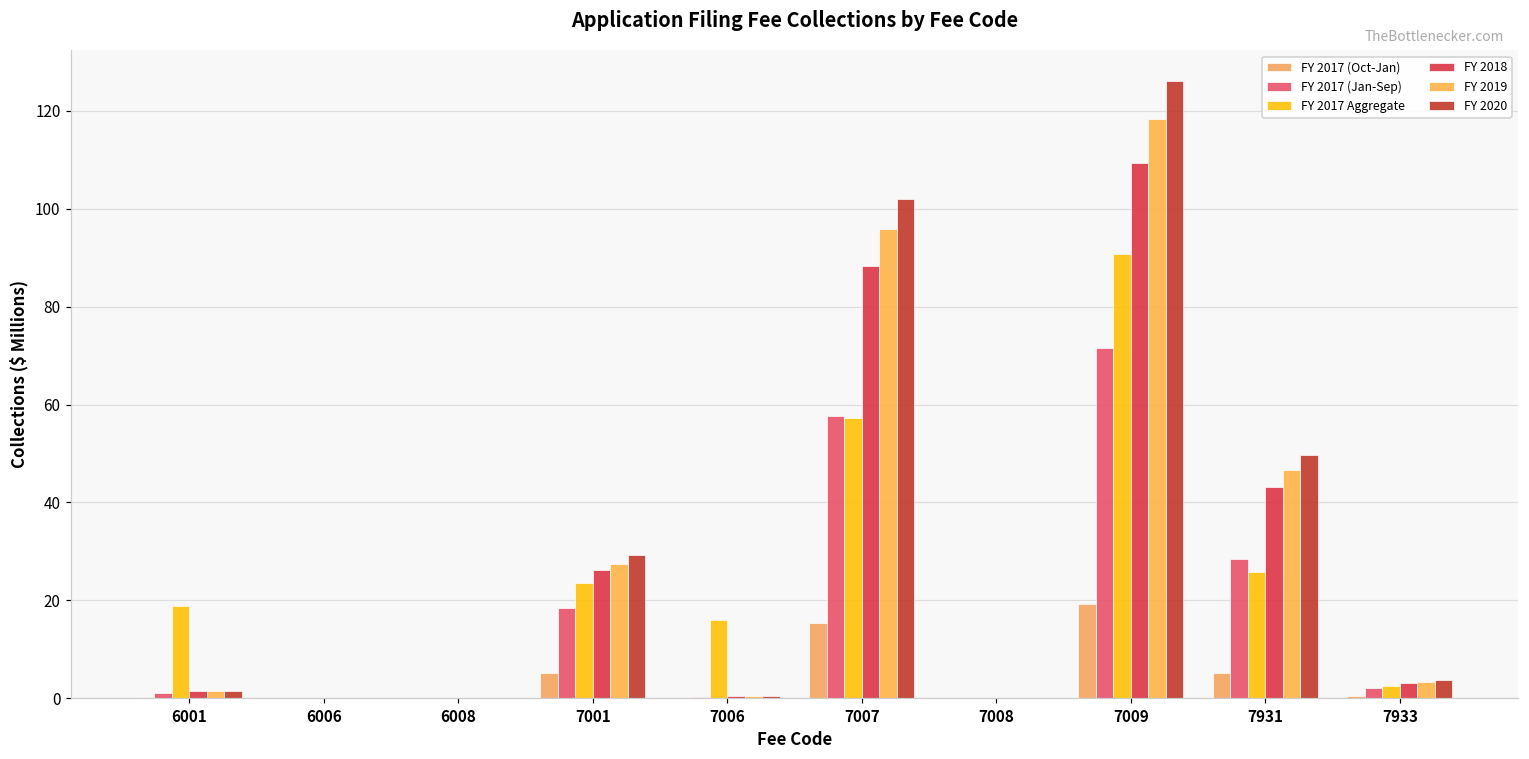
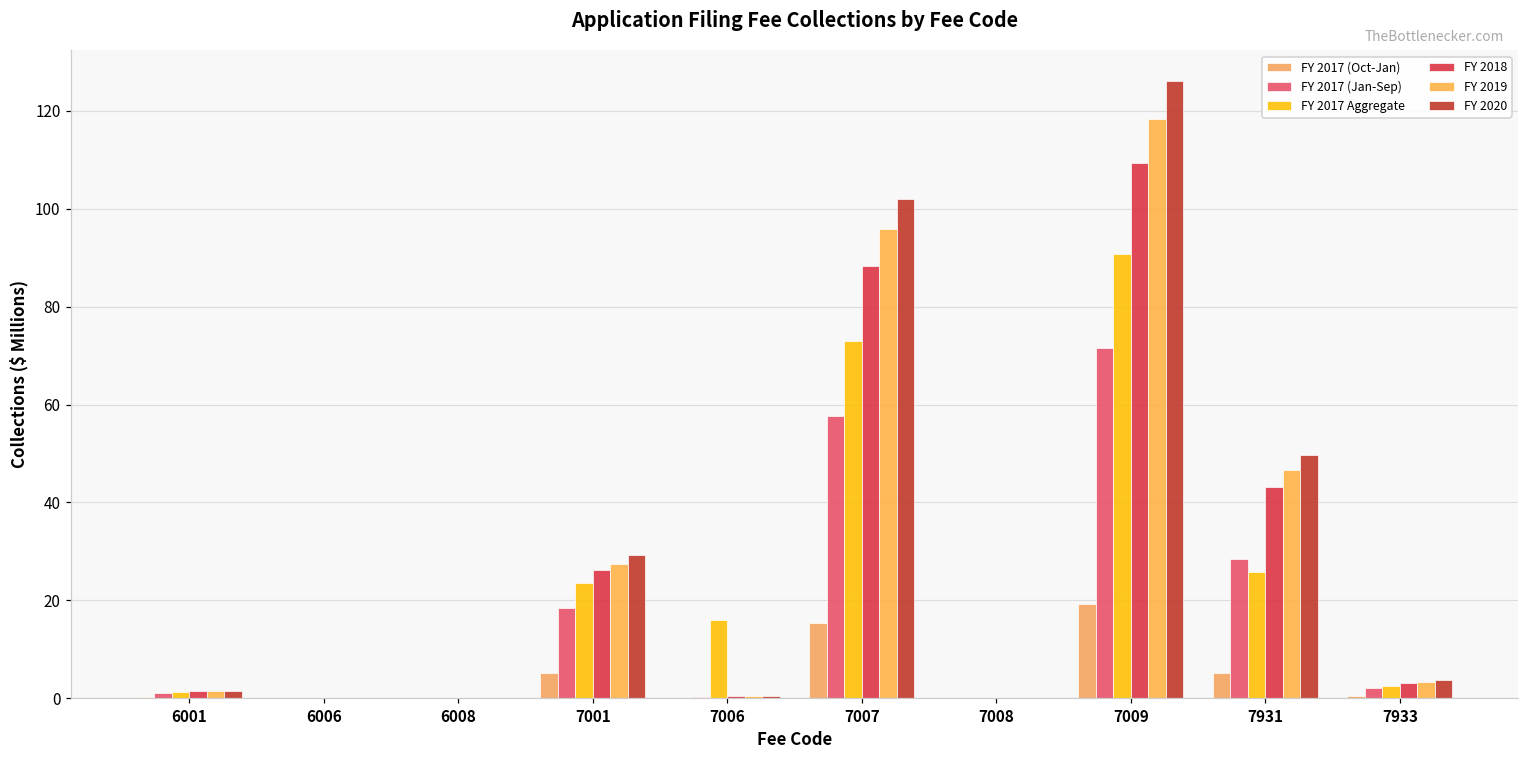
  {
    "FY 2017 Aggregate": {
-     "6001": 19,
+     "6001": 1,
      "7001": 24,
      "7006": 16,
-     "7007": 57,
+     "7007": 73,
      "7009": 91,
      "7931": 26,
      "7933": 2
    }
  }
